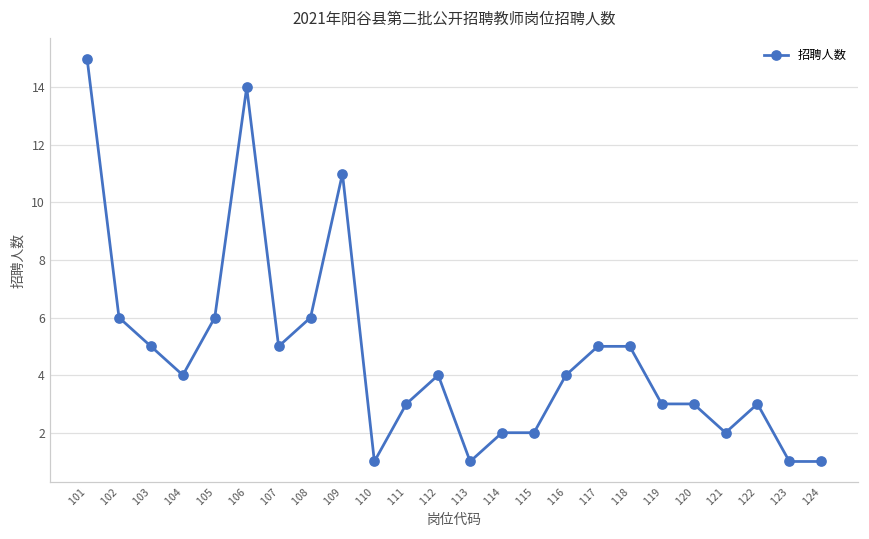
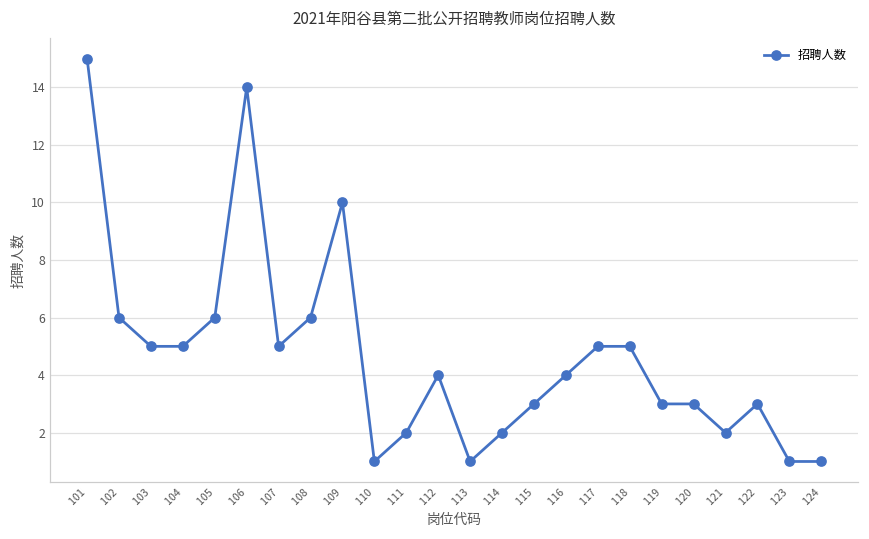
  {
    "101": 15,
    "102": 6,
    "103": 5,
-   "104": 4,
+   "104": 5,
    "105": 6,
    "106": 14,
    "107": 5,
    "108": 6,
-   "109": 11,
+   "109": 10,
    "110": 1,
-   "111": 3,
+   "111": 2,
    "112": 4,
    "113": 1,
    "114": 2,
-   "115": 2,
+   "115": 3,
    "116": 4,
    "117": 5,
    "118": 5,
    "119": 3,
    "120": 3,
    "121": 2,
    "122": 3,
    "123": 1,
    "124": 1
  }
